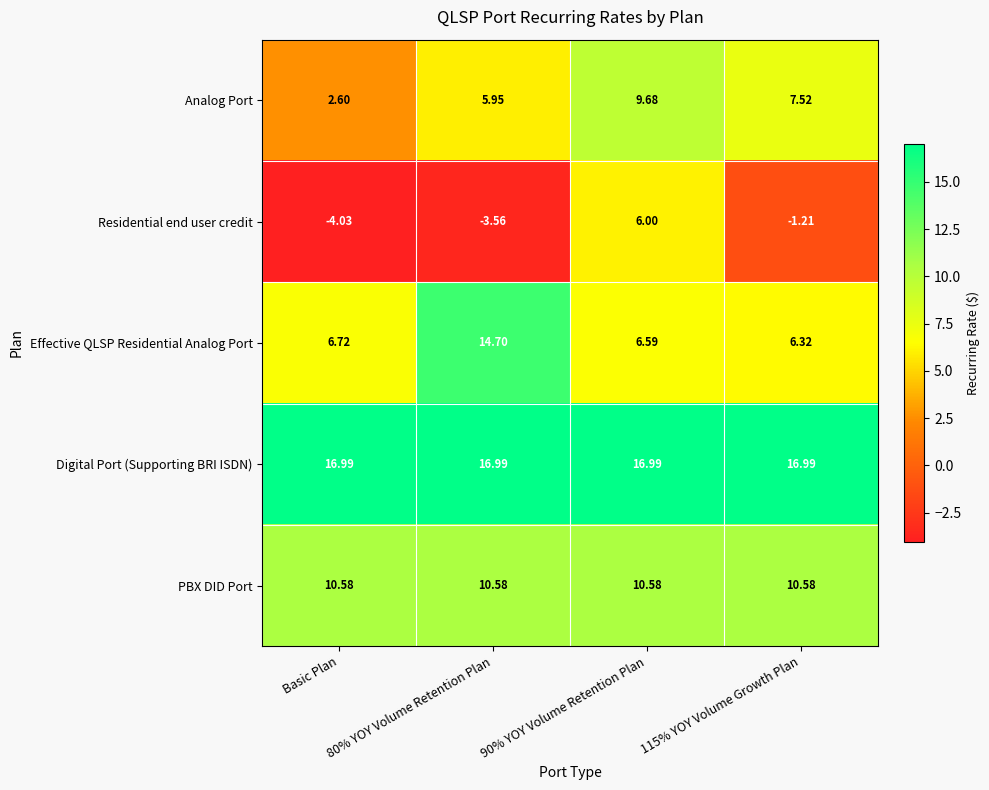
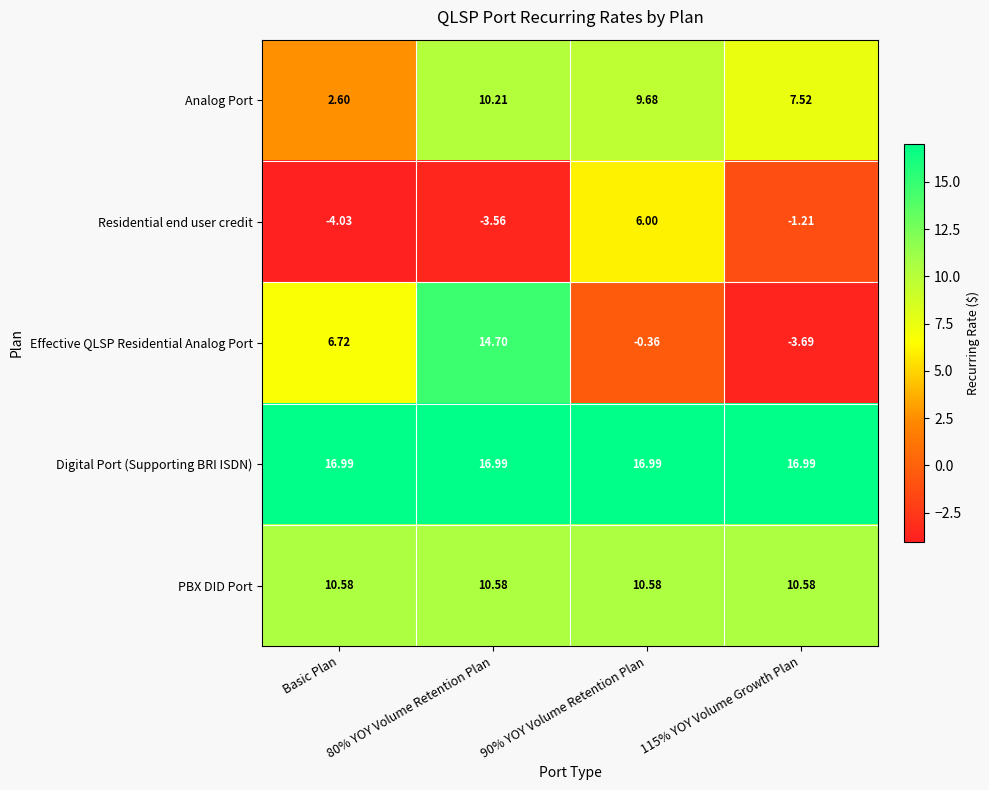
  {
    "Analog Port": {
      "Basic Plan": 2.60,
-     "80% YOY Volume Retention Plan": 5.95,
+     "80% YOY Volume Retention Plan": 10.21,
      "90% YOY Volume Retention Plan": 9.68,
      "115% YOY Volume Growth Plan": 7.52
    },
    "Residential end user credit": {
      "Basic Plan": -4.03,
      "80% YOY Volume Retention Plan": -3.56,
      "90% YOY Volume Retention Plan": 6.00,
      "115% YOY Volume Growth Plan": -1.21
    },
    "Effective QLSP Residential Analog Port": {
      "Basic Plan": 6.72,
      "80% YOY Volume Retention Plan": 14.70,
-     "90% YOY Volume Retention Plan": 6.59,
-     "115% YOY Volume Growth Plan": 6.32
+     "90% YOY Volume Retention Plan": -0.36,
+     "115% YOY Volume Growth Plan": -3.69
    },
    "Digital Port (Supporting BRI ISDN)": {
      "Basic Plan": 16.99,
      "80% YOY Volume Retention Plan": 16.99,
      "90% YOY Volume Retention Plan": 16.99,
      "115% YOY Volume Growth Plan": 16.99
    },
    "PBX DID Port": {
      "Basic Plan": 10.58,
      "80% YOY Volume Retention Plan": 10.58,
      "90% YOY Volume Retention Plan": 10.58,
      "115% YOY Volume Growth Plan": 10.58
    }
  }
